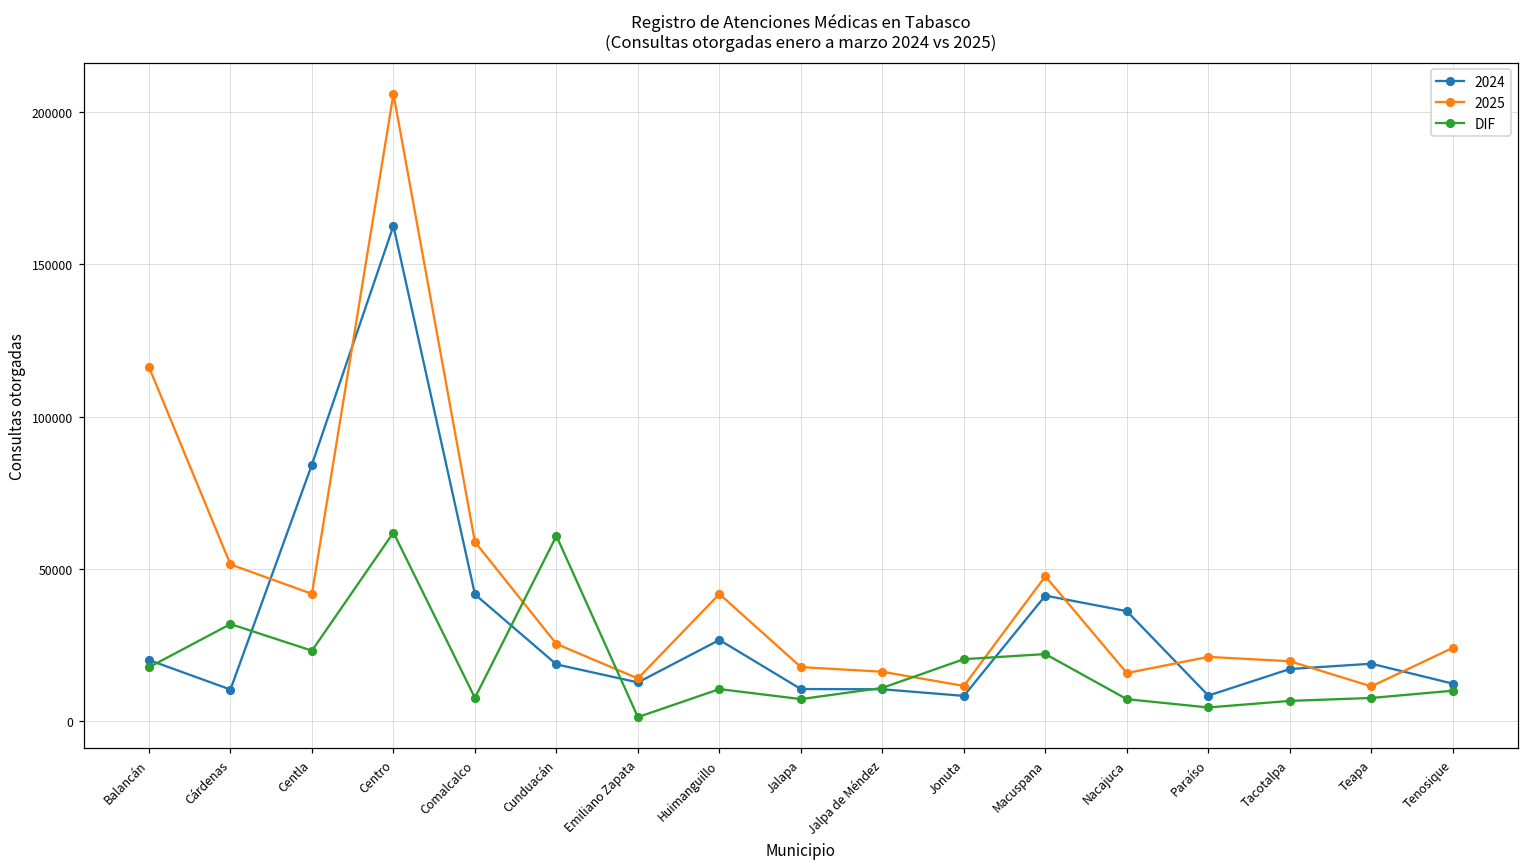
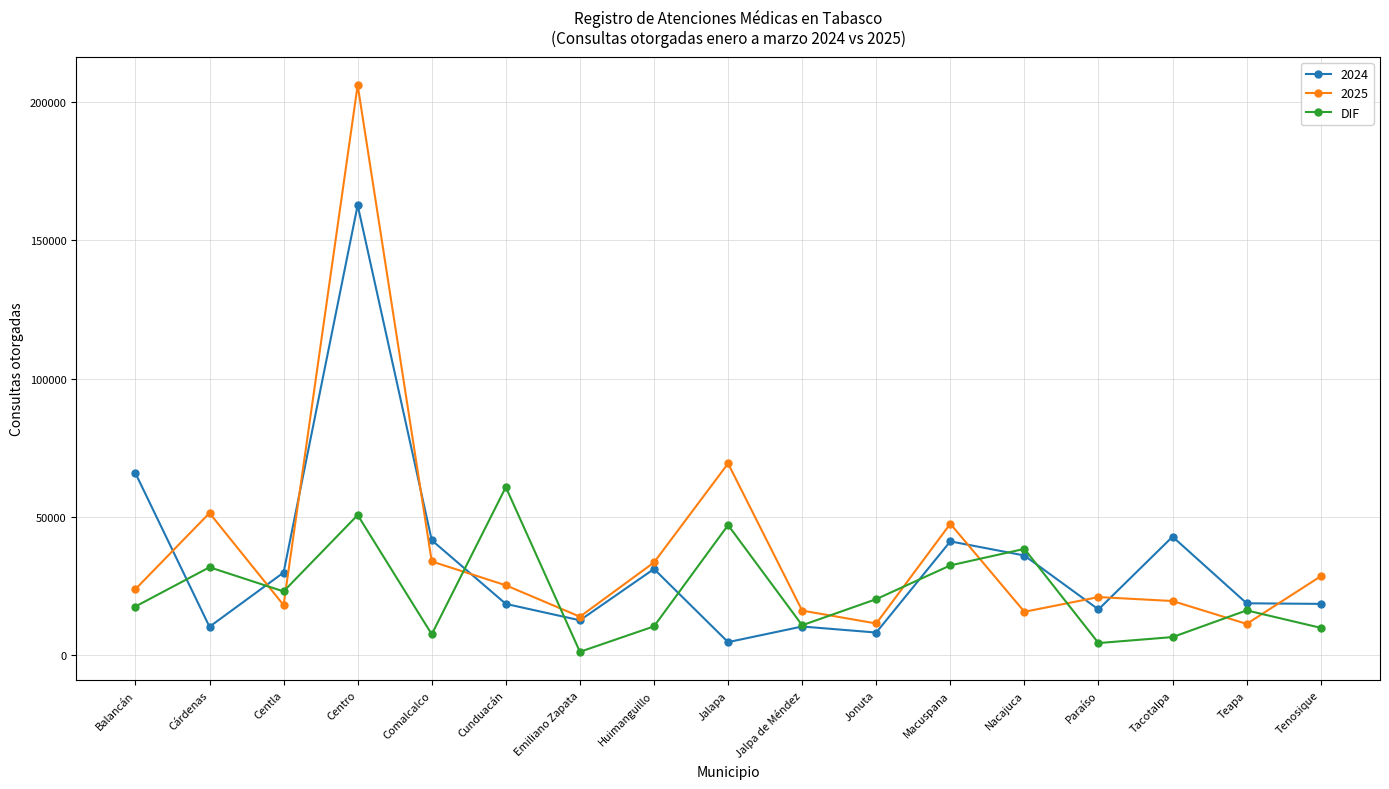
  {
    "2024": {
-     "Balancán": 20000,
+     "Balancán": 66000,
      "Cárdenas": 10000,
-     "Centla": 84000,
+     "Centla": 30000,
      "Centro": 163000,
      "Comalcalco": 42000,
      "Cunduacán": 19000,
      "Emiliano Zapata": 13000,
-     "Huimanguillo": 27000,
-     "Jalapa": 11000,
+     "Huimanguillo": 31000,
+     "Jalapa": 5000,
      "Jonuta": 8000,
      "Macuspana": 41000,
      "Nacajuca": 36000,
-     "Paraíso": 8000,
-     "Tacotalpa": 17000,
+     "Paraíso": 17000,
+     "Tacotalpa": 43000,
      "Teapa": 19000,
-     "Tenosique": 12000
+     "Tenosique": 19000
    },
    "2025": {
-     "Balancán": 116000,
+     "Balancán": 24000,
      "Cárdenas": 51000,
-     "Centla": 42000,
+     "Centla": 18000,
      "Centro": 206000,
-     "Comalcalco": 59000,
+     "Comalcalco": 34000,
      "Cunduacán": 25000,
      "Emiliano Zapata": 14000,
-     "Huimanguillo": 42000,
-     "Jalapa": 18000,
+     "Huimanguillo": 34000,
+     "Jalapa": 69000,
      "Jalpa de Méndez": 16000,
      "Jonuta": 12000,
      "Macuspana": 48000,
      "Nacajuca": 16000,
      "Paraíso": 21000,
      "Tacotalpa": 20000,
      "Teapa": 11000,
-     "Tenosique": 24000
+     "Tenosique": 29000
    },
    "DIF": {
      "Balancán": 18000,
      "Cárdenas": 32000,
      "Centla": 23000,
-     "Centro": 62000,
+     "Centro": 51000,
      "Comalcalco": 8000,
      "Cunduacán": 61000,
      "Emiliano Zapata": 1000,
      "Huimanguillo": 11000,
-     "Jalapa": 7000,
+     "Jalapa": 47000,
      "Jonuta": 20000,
-     "Macuspana": 22000,
-     "Nacajuca": 7000,
+     "Macuspana": 33000,
+     "Nacajuca": 39000,
      "Paraíso": 4000,
      "Tacotalpa": 7000,
-     "Teapa": 8000,
+     "Teapa": 16000,
      "Tenosique": 10000
    }
  }
